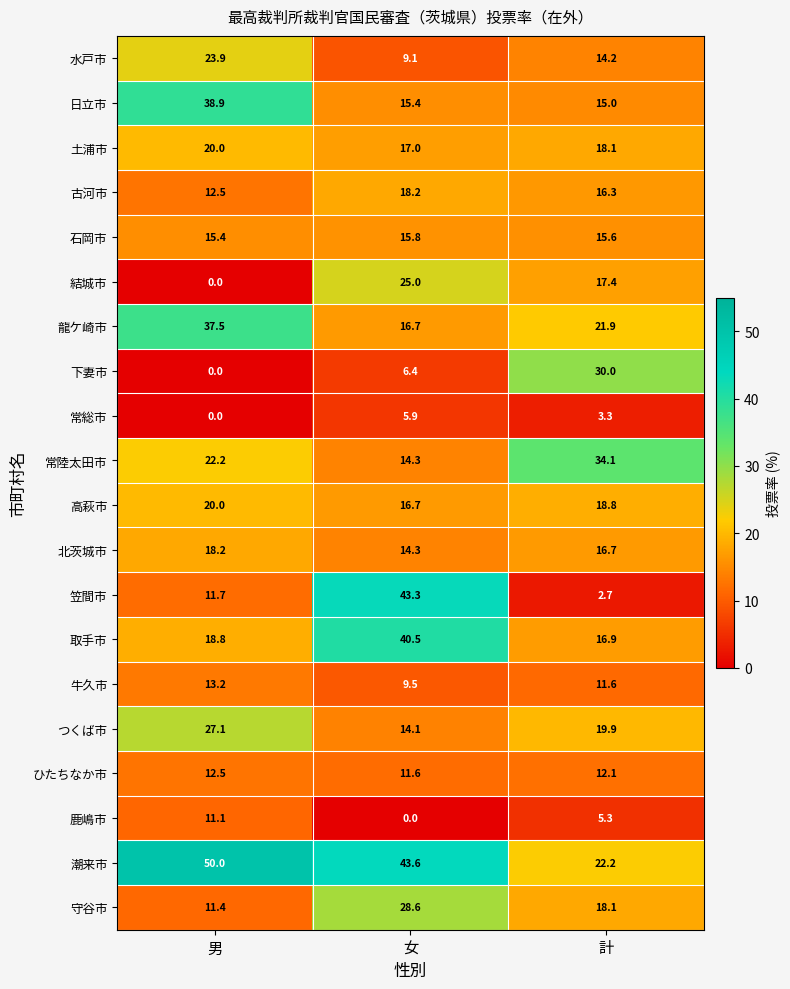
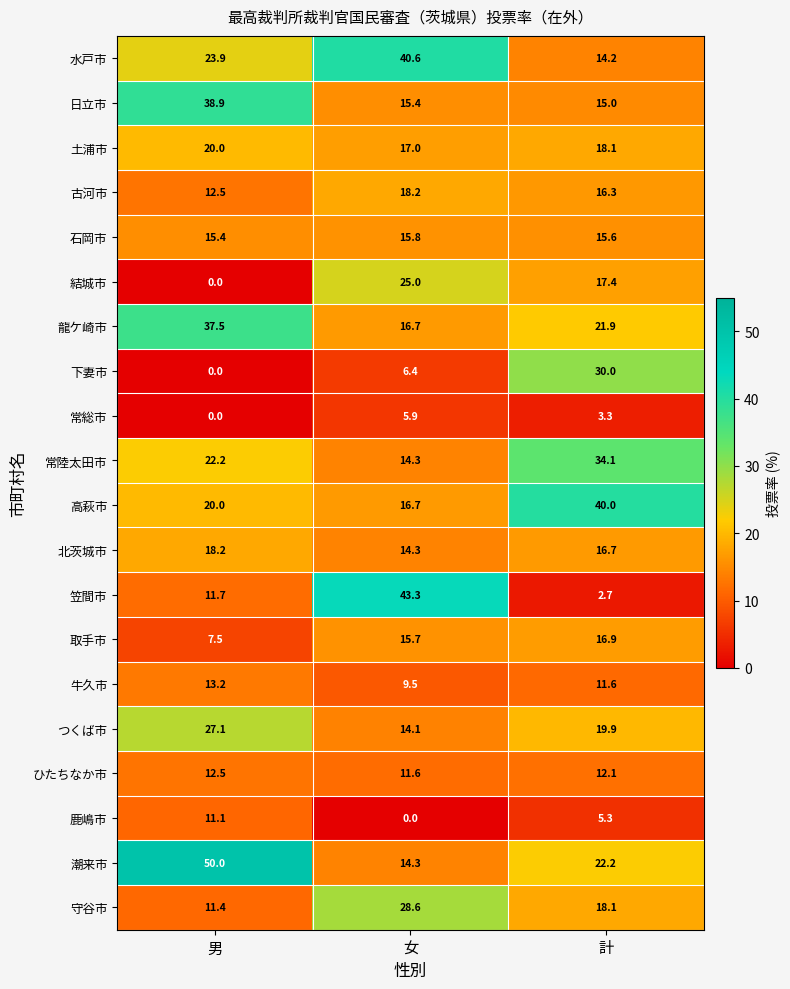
  {
    "水戸市": {
      "男": 23.9,
-     "女": 9.1,
+     "女": 40.6,
      "計": 14.2
    },
    "日立市": {
      "男": 38.9,
      "女": 15.4,
      "計": 15.0
    },
    "土浦市": {
      "男": 20.0,
      "女": 17.0,
      "計": 18.1
    },
    "古河市": {
      "男": 12.5,
      "女": 18.2,
      "計": 16.3
    },
    "石岡市": {
      "男": 15.4,
      "女": 15.8,
      "計": 15.6
    },
    "結城市": {
      "男": 0.0,
      "女": 25.0,
      "計": 17.4
    },
    "龍ケ崎市": {
      "男": 37.5,
      "女": 16.7,
      "計": 21.9
    },
    "下妻市": {
      "男": 0.0,
      "女": 6.4,
      "計": 30.0
    },
    "常総市": {
      "男": 0.0,
      "女": 5.9,
      "計": 3.3
    },
    "常陸太田市": {
      "男": 22.2,
      "女": 14.3,
      "計": 34.1
    },
    "高萩市": {
      "男": 20.0,
      "女": 16.7,
-     "計": 18.8
+     "計": 40.0
    },
    "北茨城市": {
      "男": 18.2,
      "女": 14.3,
      "計": 16.7
    },
    "笠間市": {
      "男": 11.7,
      "女": 43.3,
      "計": 2.7
    },
    "取手市": {
-     "男": 18.8,
-     "女": 40.5,
+     "男": 7.5,
+     "女": 15.7,
      "計": 16.9
    },
    "牛久市": {
      "男": 13.2,
      "女": 9.5,
      "計": 11.6
    },
    "つくば市": {
      "男": 27.1,
      "女": 14.1,
      "計": 19.9
    },
    "ひたちなか市": {
      "男": 12.5,
      "女": 11.6,
      "計": 12.1
    },
    "鹿嶋市": {
      "男": 11.1,
      "女": 0.0,
      "計": 5.3
    },
    "潮来市": {
      "男": 50.0,
-     "女": 43.6,
+     "女": 14.3,
      "計": 22.2
    },
    "守谷市": {
      "男": 11.4,
      "女": 28.6,
      "計": 18.1
    }
  }
